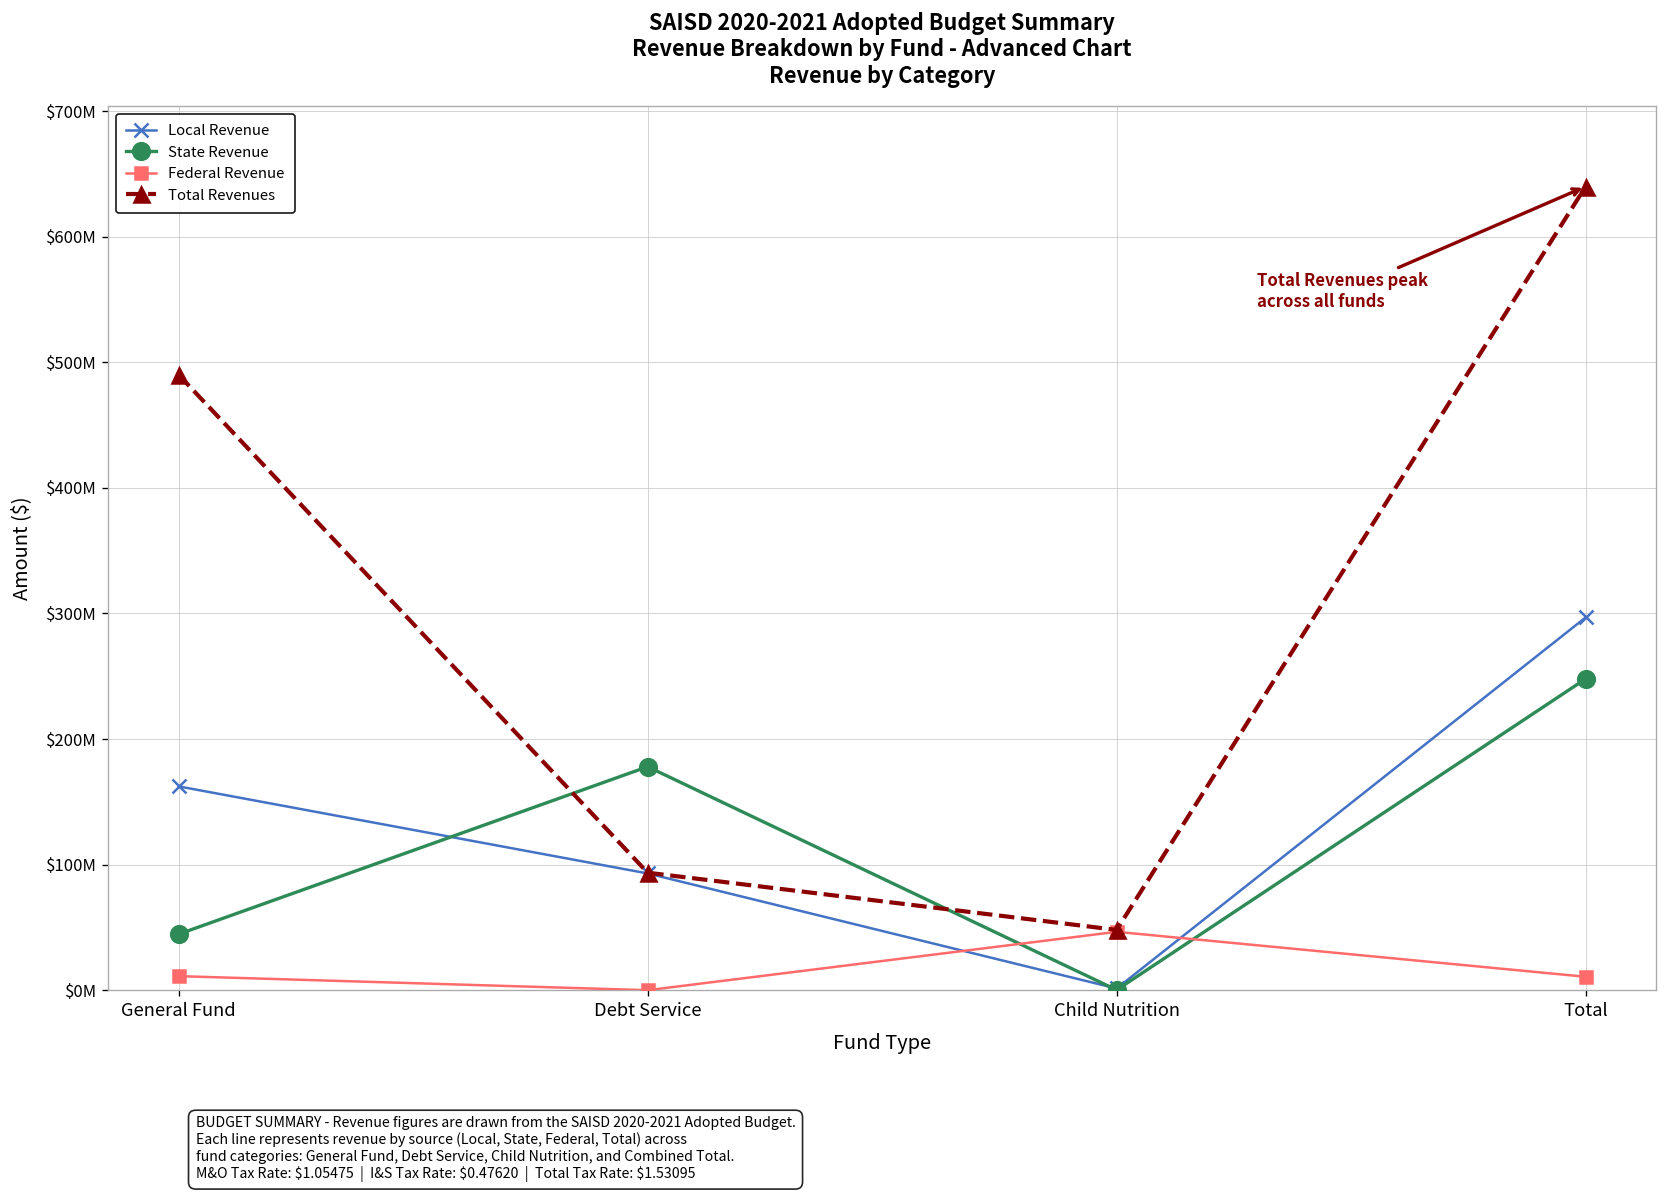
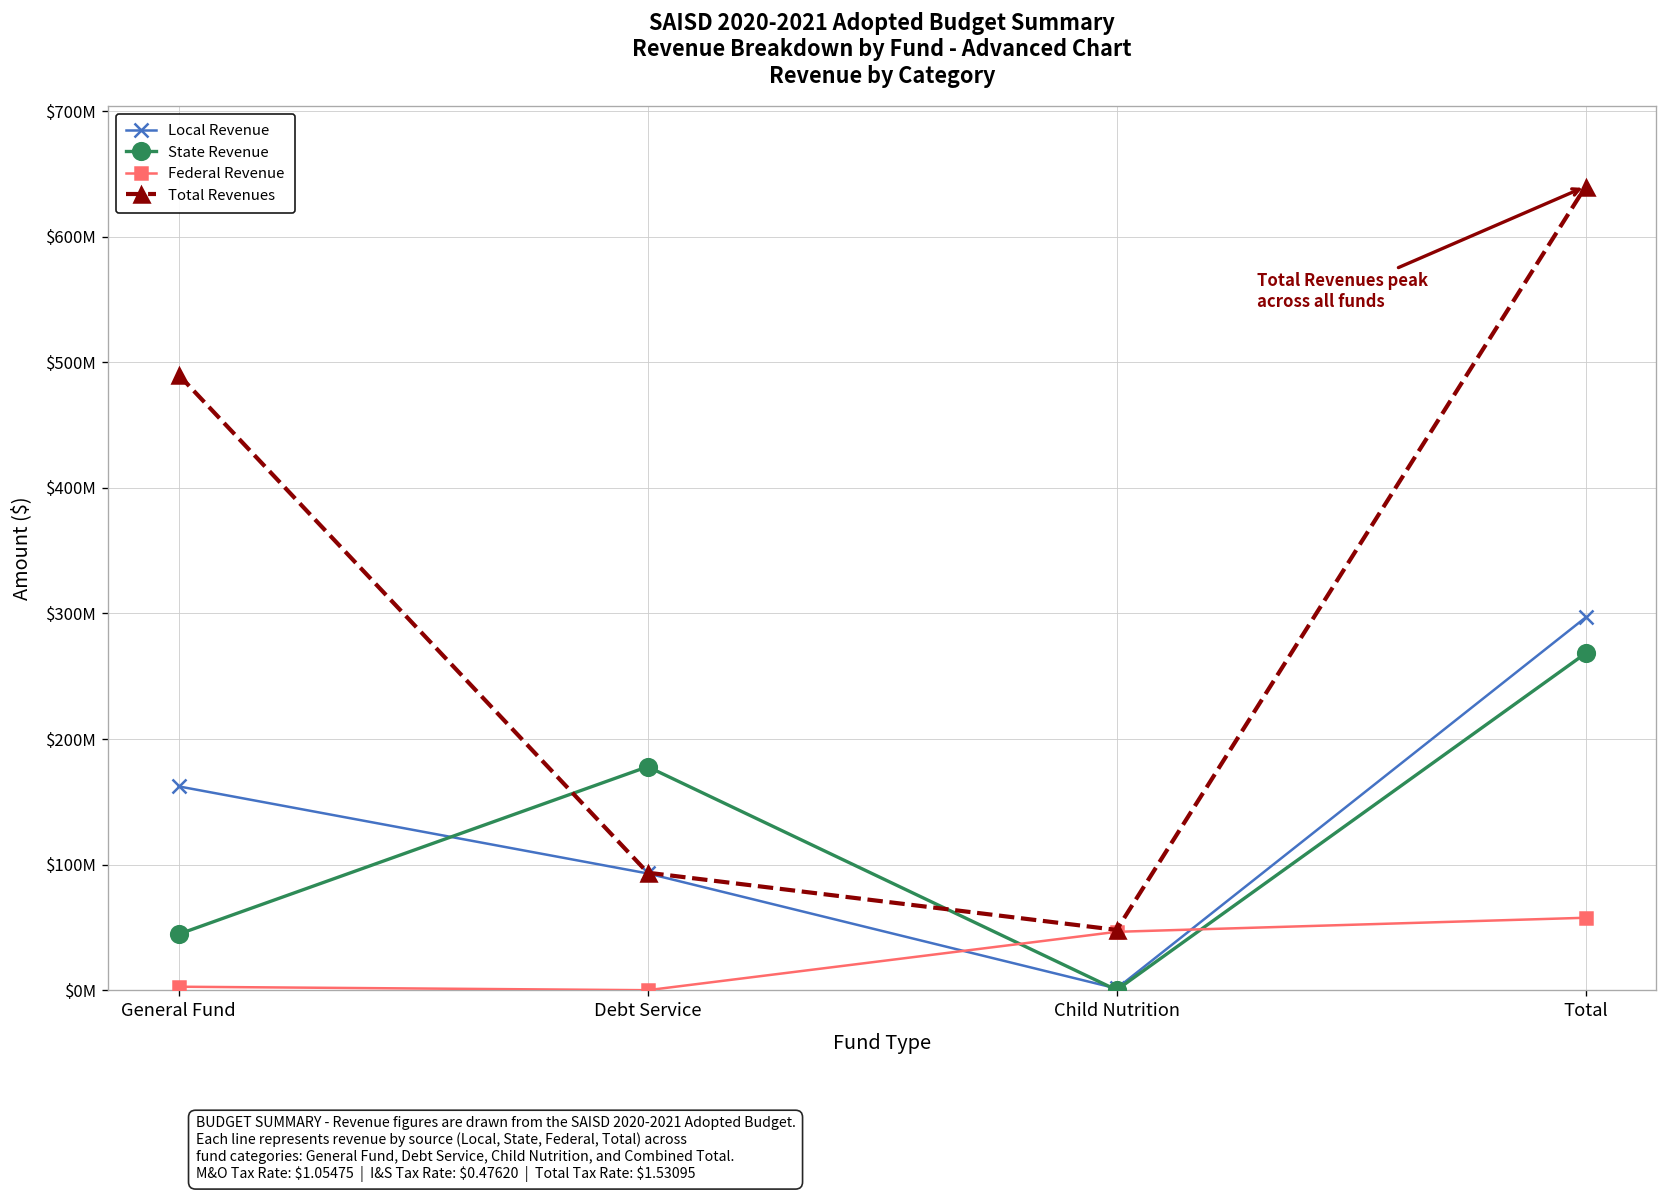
  {
    "Local Revenue": {
      "General Fund": "$162000000",
      "Total": "$297000000"
    },
    "State Revenue": {
      "General Fund": "$45000000",
      "Debt Service": "$178000000",
-     "Total": "$248000000"
+     "Total": "$268000000"
    },
    "Federal Revenue": {
-     "General Fund": "$11000000",
+     "General Fund": "$3000000",
      "Debt Service": "$0",
-     "Total": "$11000000"
+     "Total": "$58000000"
    },
    "Total Revenues": {
      "General Fund": "$490000000",
      "Total": "$640000000"
    }
  }
